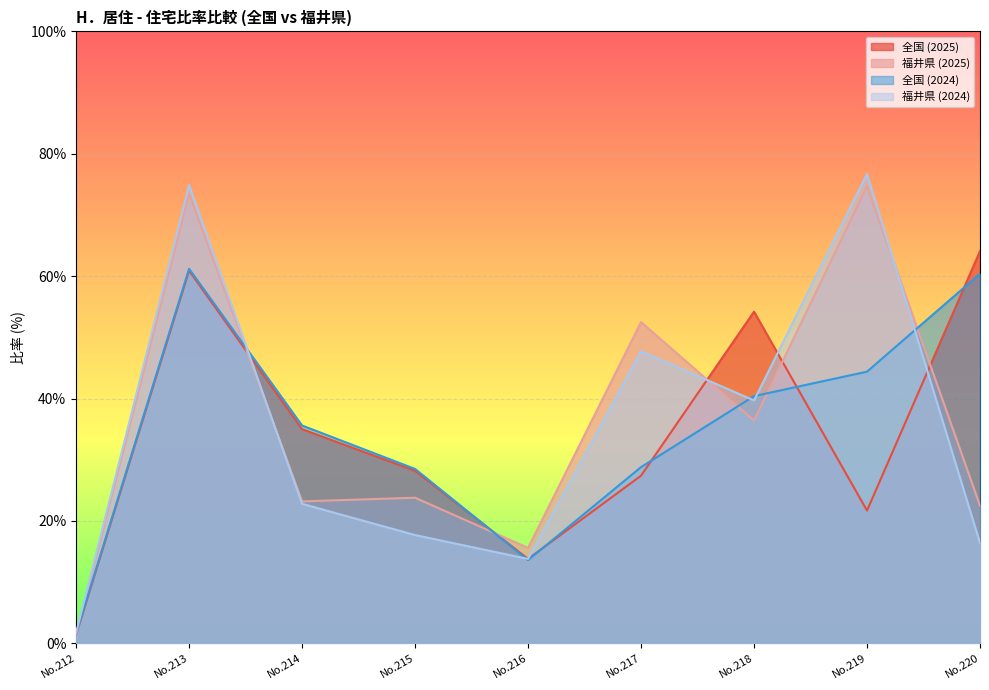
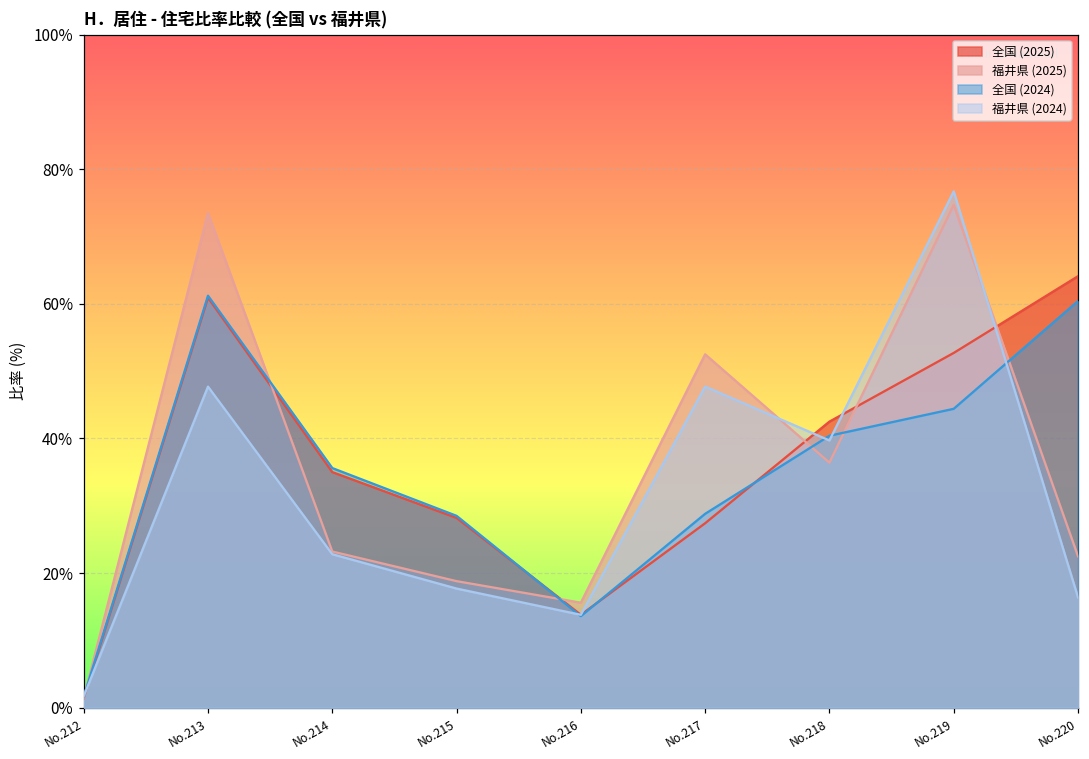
  {
    "全国 (2025)": {
      "No.214": "35%",
      "No.217": "27%",
-     "No.218": "54%",
-     "No.219": "22%",
+     "No.218": "43%",
+     "No.219": "53%",
      "No.220": "64%"
    },
    "福井県 (2025)": {
      "No.213": "74%",
-     "No.215": "24%",
+     "No.215": "19%",
      "No.216": "16%",
      "No.217": "53%",
      "No.218": "36%",
      "No.219": "75%",
      "No.220": "23%"
    },
    "全国 (2024)": {
      "No.214": "36%",
      "No.217": "29%",
      "No.218": "40%",
      "No.219": "44%",
      "No.220": "60%"
    },
    "福井県 (2024)": {
-     "No.213": "75%",
+     "No.213": "48%",
      "No.215": "18%",
      "No.217": "48%",
      "No.218": "40%",
      "No.219": "77%",
      "No.220": "16%"
    }
  }
